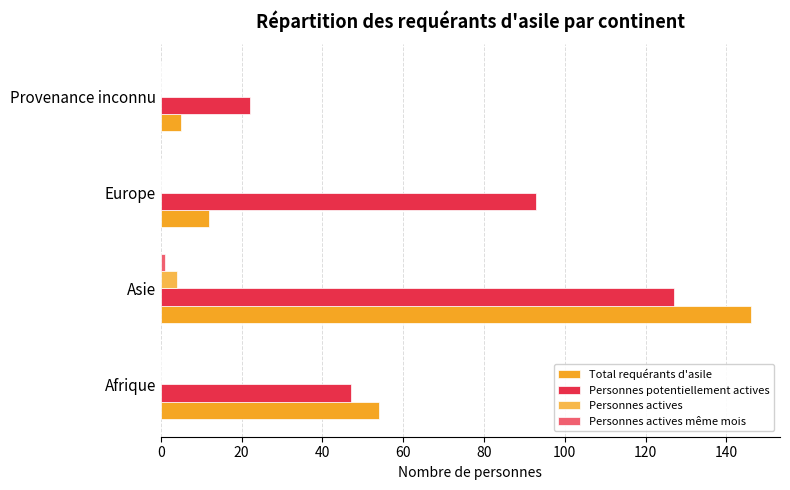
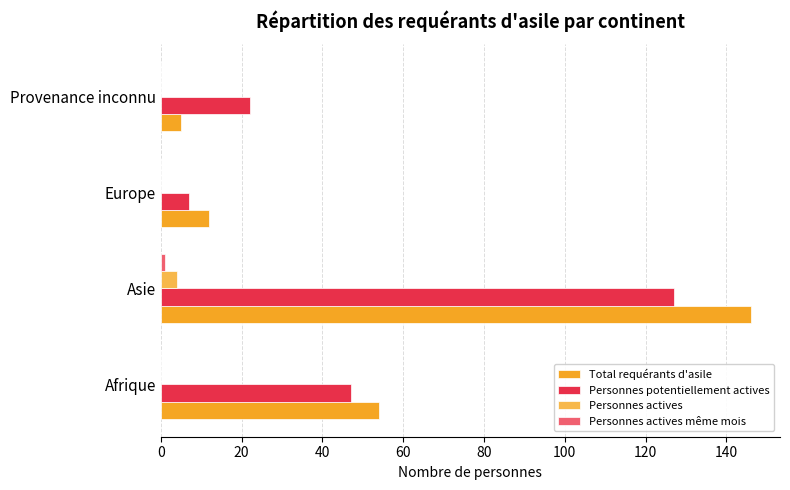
  {
    "Personnes potentiellement actives": {
      "Provenance inconnu": 22,
-     "Europe": 93,
+     "Europe": 7,
      "Asie": 127,
      "Afrique": 47
    },
    "Personnes actives même mois": {
      "Provenance inconnu": 0,
      "Europe": 0,
      "Asie": 1,
      "Afrique": 0
    }
  }
